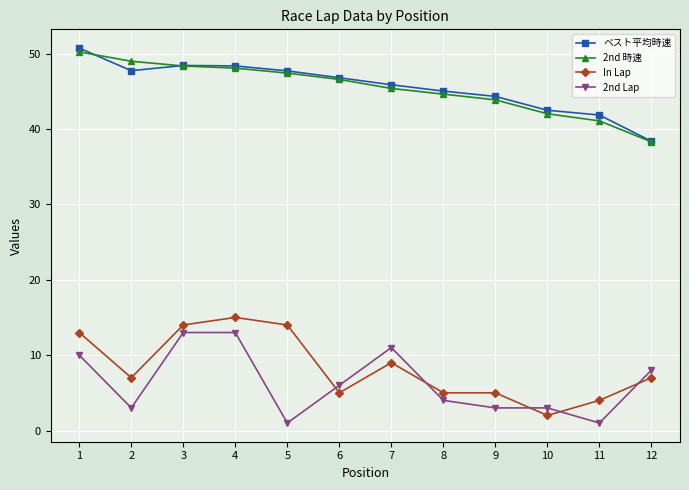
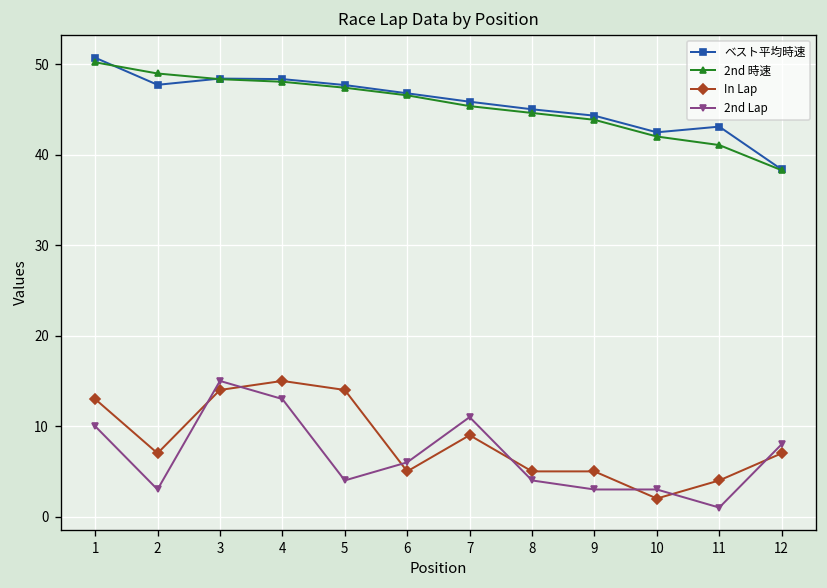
  {
    "ベスト平均時速": {
      "1": 51,
      "2": 48,
      "7": 46,
      "8": 45,
      "9": 44,
      "10": 42,
-     "11": 42
+     "11": 43
    },
    "2nd 時速": {
      "1": 50,
      "2": 49,
      "7": 45,
      "8": 45,
      "9": 44,
      "10": 42,
      "11": 41
    },
    "In Lap": {
      "1": 13,
      "2": 7,
      "3": 14,
      "4": 15,
      "5": 14,
      "6": 5,
      "7": 9,
      "8": 5,
      "9": 5,
      "10": 2,
      "11": 4,
      "12": 7
    },
    "2nd Lap": {
      "1": 10,
      "2": 3,
-     "3": 13,
+     "3": 15,
      "4": 13,
-     "5": 1,
+     "5": 4,
      "6": 6,
      "7": 11,
      "8": 4,
      "9": 3,
      "10": 3,
      "11": 1,
      "12": 8
    }
  }
